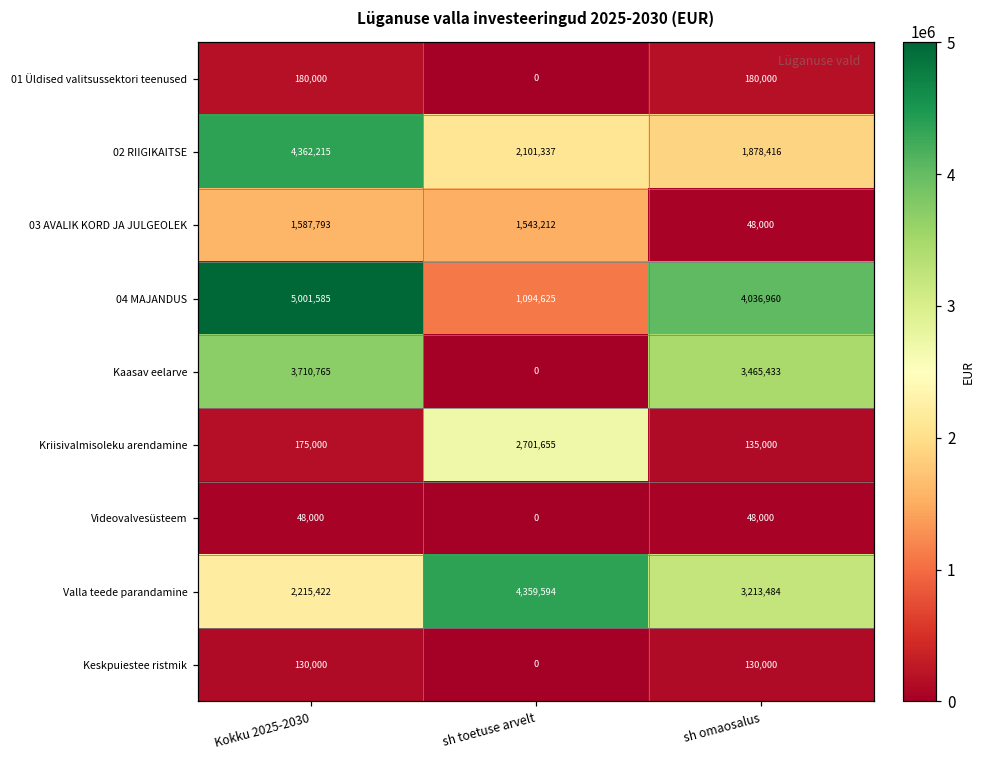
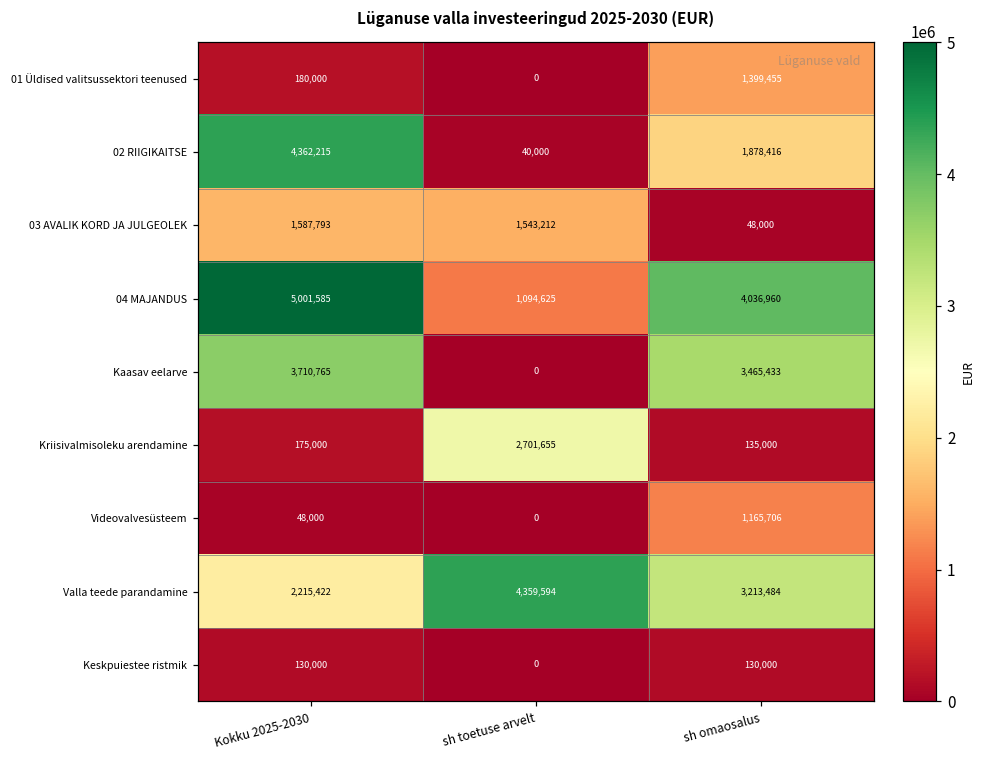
  {
    "01 Üldised valitsussektori teenused": {
      "Kokku 2025-2030": "180,000",
      "sh toetuse arvelt": "0",
-     "sh omaosalus": "180,000"
+     "sh omaosalus": "1,399,455"
    },
    "02 RIIGIKAITSE": {
      "Kokku 2025-2030": "4,362,215",
-     "sh toetuse arvelt": "2,101,337",
+     "sh toetuse arvelt": "40,000",
      "sh omaosalus": "1,878,416"
    },
    "03 AVALIK KORD JA JULGEOLEK": {
      "Kokku 2025-2030": "1,587,793",
      "sh toetuse arvelt": "1,543,212",
      "sh omaosalus": "48,000"
    },
    "04 MAJANDUS": {
      "Kokku 2025-2030": "5,001,585",
      "sh toetuse arvelt": "1,094,625",
      "sh omaosalus": "4,036,960"
    },
    "Kaasav eelarve": {
      "Kokku 2025-2030": "3,710,765",
      "sh toetuse arvelt": "0",
      "sh omaosalus": "3,465,433"
    },
    "Kriisivalmisoleku arendamine": {
      "Kokku 2025-2030": "175,000",
      "sh toetuse arvelt": "2,701,655",
      "sh omaosalus": "135,000"
    },
    "Videovalvesüsteem": {
      "Kokku 2025-2030": "48,000",
      "sh toetuse arvelt": "0",
-     "sh omaosalus": "48,000"
+     "sh omaosalus": "1,165,706"
    },
    "Valla teede parandamine": {
      "Kokku 2025-2030": "2,215,422",
      "sh toetuse arvelt": "4,359,594",
      "sh omaosalus": "3,213,484"
    },
    "Keskpuiestee ristmik": {
      "Kokku 2025-2030": "130,000",
      "sh toetuse arvelt": "0",
      "sh omaosalus": "130,000"
    }
  }
